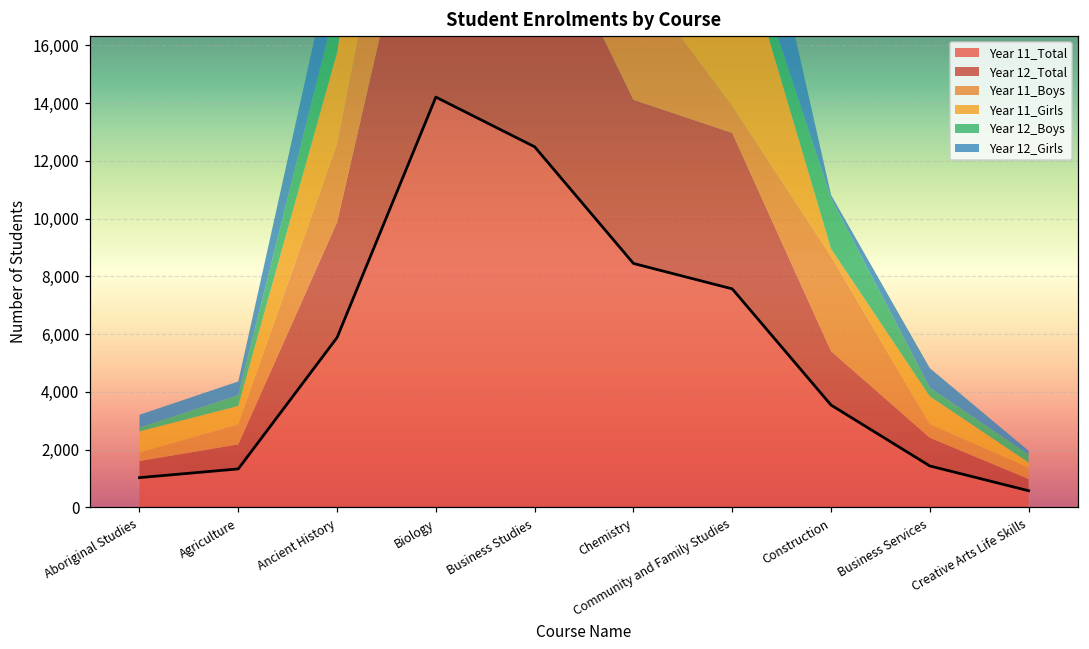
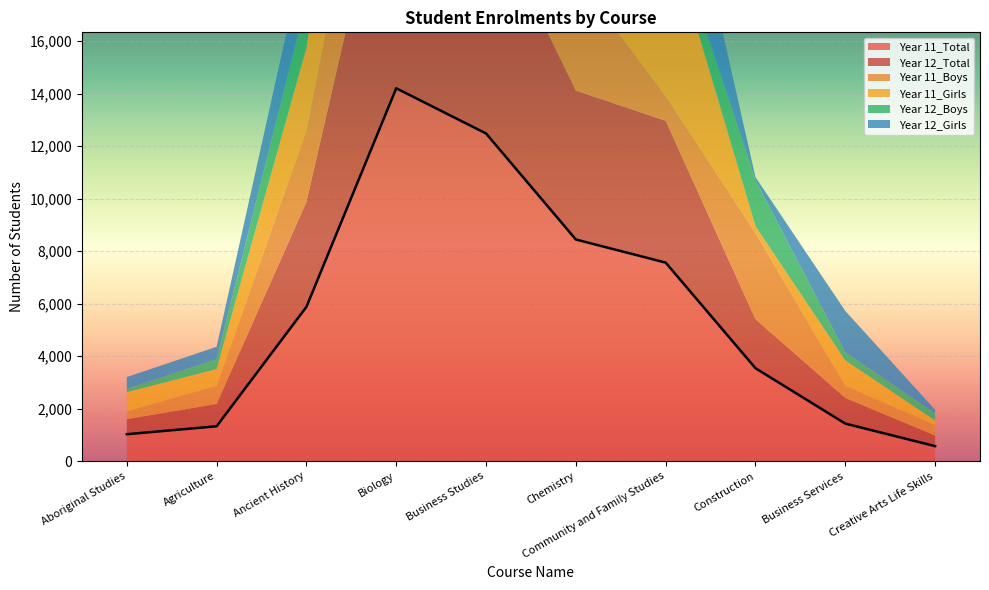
  {
    "Year 12_Boys": {
      "Aboriginal Studies": "100",
      "Agriculture": "400",
      "Construction": "1,800",
      "Business Services": "300",
      "Creative Arts Life Skills": "300"
    },
    "Year 12_Girls": {
      "Aboriginal Studies": "400",
      "Agriculture": "500",
      "Construction": "100",
-     "Business Services": "700",
+     "Business Services": "1,600",
      "Creative Arts Life Skills": "100"
    }
  }
